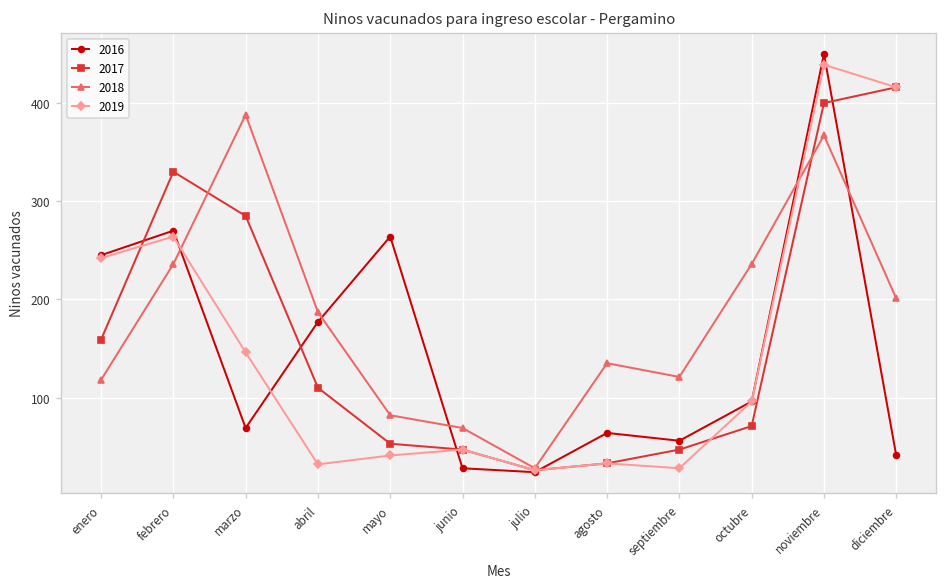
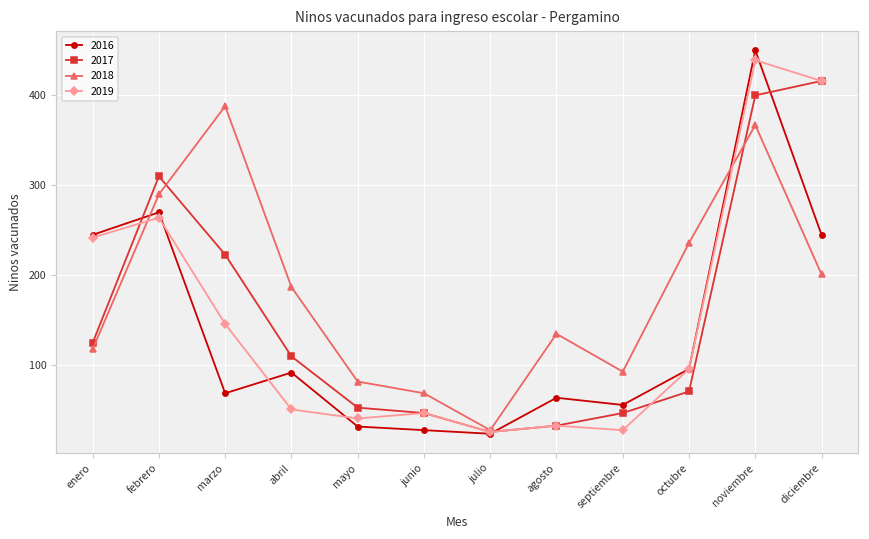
  {
    "2016": {
      "febrero": 270,
      "marzo": 70,
-     "abril": 180,
-     "mayo": 260,
+     "abril": 90,
+     "mayo": 30,
      "junio": 30,
      "agosto": 60,
      "septiembre": 60,
      "noviembre": 450,
-     "diciembre": 40
+     "diciembre": 250
    },
    "2017": {
-     "enero": 160,
-     "febrero": 330,
-     "marzo": 290,
+     "enero": 130,
+     "febrero": 310,
+     "marzo": 220,
      "abril": 110,
      "mayo": 50,
      "septiembre": 50,
      "octubre": 70,
      "noviembre": 400
    },
    "2018": {
      "enero": 120,
-     "febrero": 240,
+     "febrero": 290,
      "marzo": 390,
      "abril": 190,
      "mayo": 80,
      "junio": 70,
      "agosto": 140,
-     "septiembre": 120,
+     "septiembre": 90,
      "octubre": 240,
      "noviembre": 370,
      "diciembre": 200
    },
    "2019": {
      "febrero": 260,
      "marzo": 150,
-     "abril": 30,
+     "abril": 50,
      "mayo": 40,
      "septiembre": 30,
      "noviembre": 440
    }
  }
